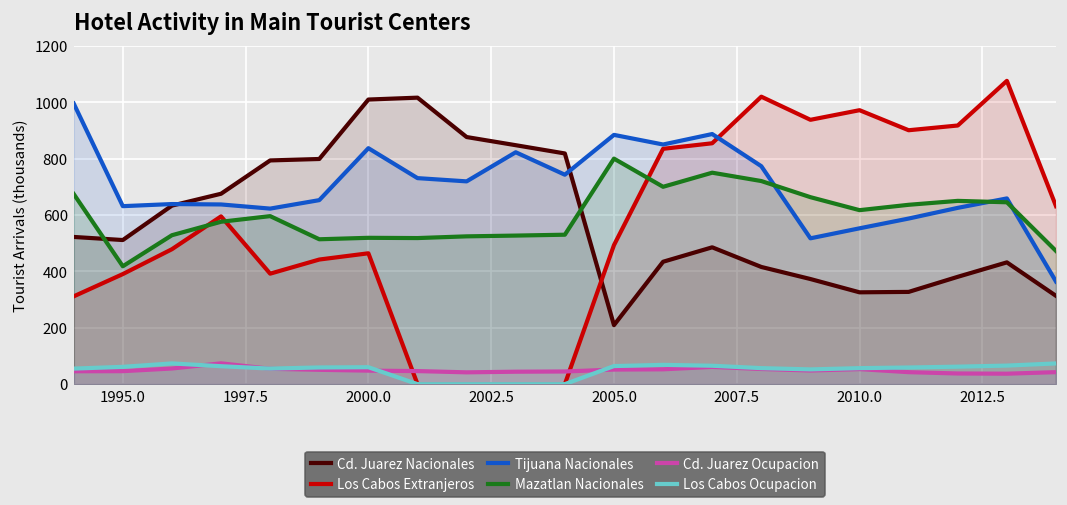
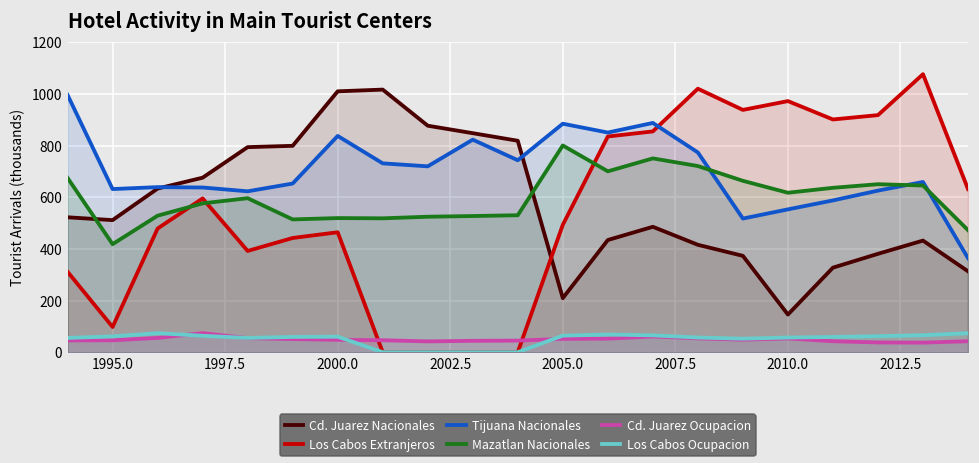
  {
    "Cd. Juarez Nacionales": {
      "1995.0": 510,
      "2000.0": 1010,
      "2005.0": 210,
-     "2010.0": 330
+     "2010.0": 150
    },
    "Los Cabos Extranjeros": {
-     "1995.0": 390,
+     "1995.0": 100,
      "2000.0": 460,
      "2005.0": 490,
      "2010.0": 970
    },
    "Tijuana Nacionales": {
      "1995.0": 630,
      "2000.0": 840,
      "2005.0": 880,
      "2010.0": 550
    },
    "Mazatlan Nacionales": {
      "1995.0": 420,
      "2000.0": 520,
      "2005.0": 800,
      "2010.0": 620
    },
    "Cd. Juarez Ocupacion": {
      "1995.0": 50,
      "2000.0": 50,
      "2005.0": 50
    },
    "Los Cabos Ocupacion": {
      "1995.0": 60,
      "2000.0": 60,
      "2005.0": 60
    }
  }
